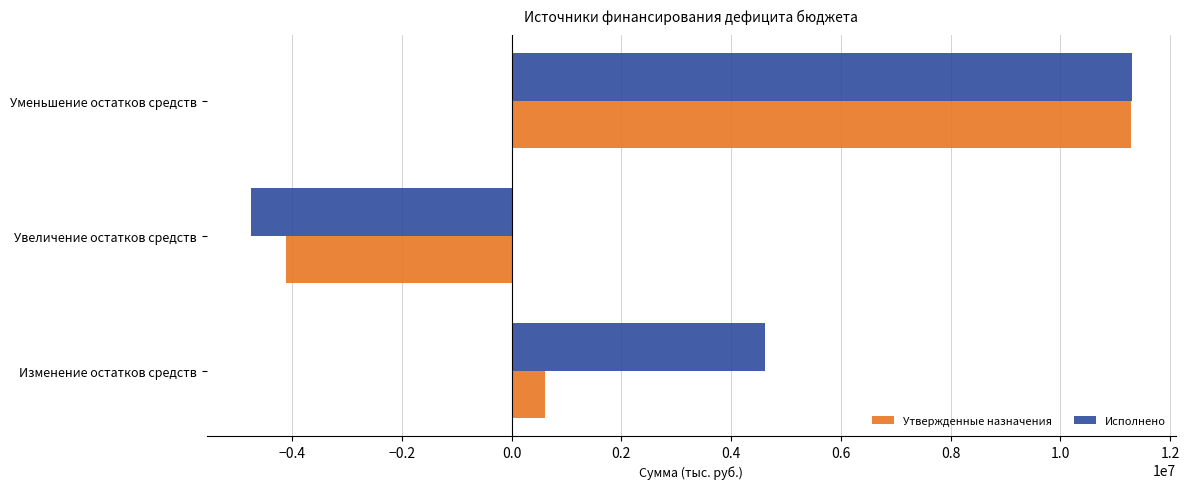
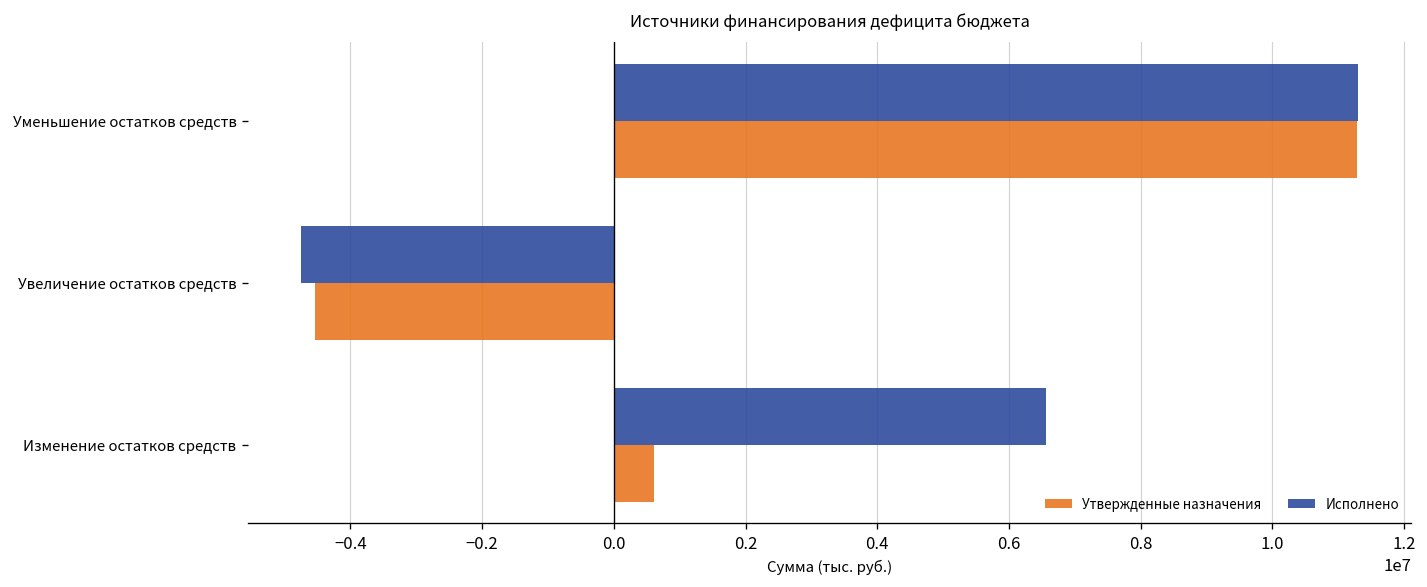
  {
    "Утвержденные назначения": {
      "Уменьшение остатков средств": 11300000,
-     "Увеличение остатков средств": -4100000,
+     "Увеличение остатков средств": -4500000,
      "Изменение остатков средств": 600000
    },
    "Исполнено": {
      "Уменьшение остатков средств": 11300000,
      "Увеличение остатков средств": -4800000,
-     "Изменение остатков средств": 4600000
+     "Изменение остатков средств": 6600000
    }
  }
